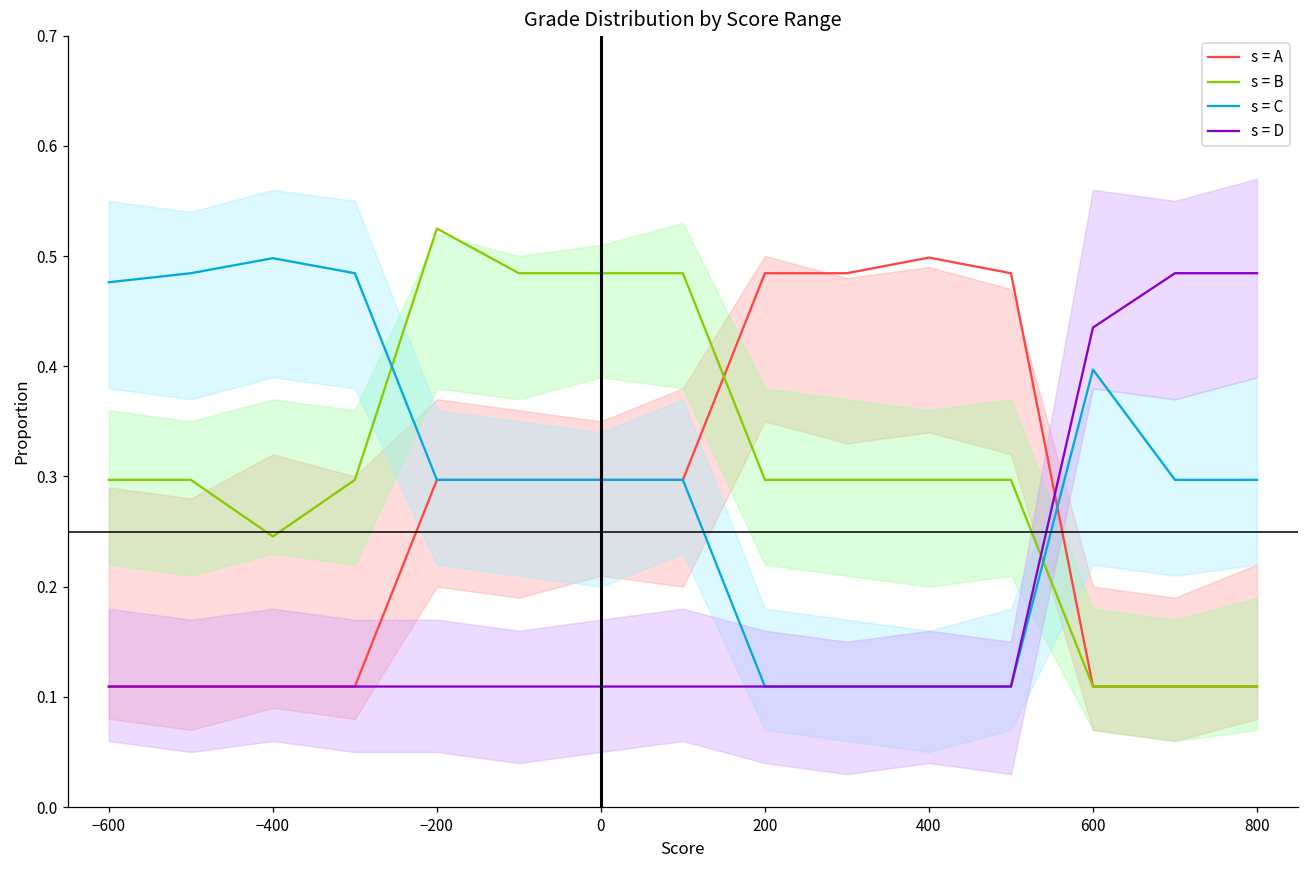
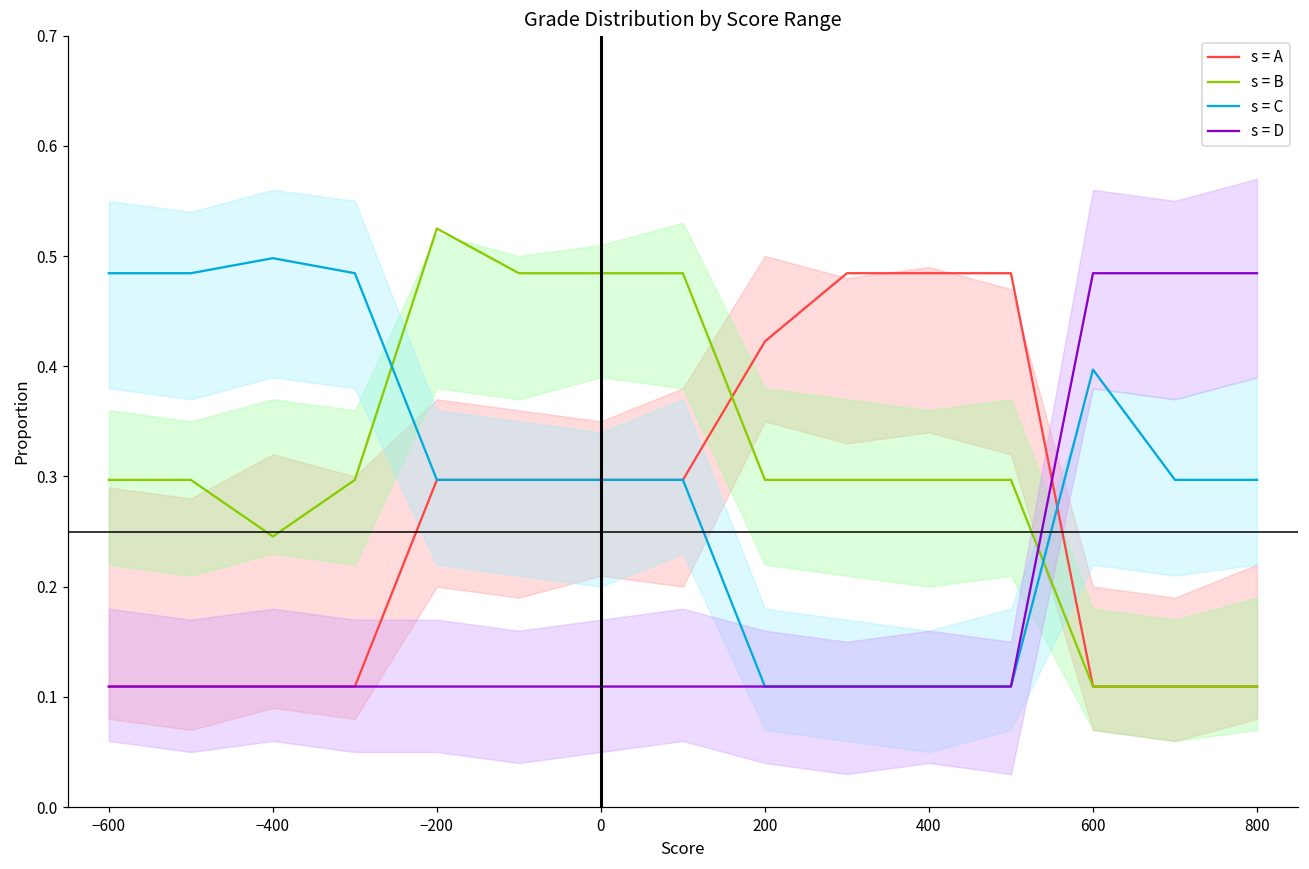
  {
    "s = A": {
-     "200": 0.484,
-     "400": 0.499
+     "200": 0.423,
+     "400": 0.484
    },
    "s = B": {
      "−600": 0.297,
      "−400": 0.246,
      "−200": 0.525,
      "0": 0.484,
      "200": 0.297,
      "400": 0.297
    },
    "s = C": {
-     "−600": 0.476,
+     "−600": 0.484,
      "−400": 0.498,
      "600": 0.397,
      "800": 0.297
    },
    "s = D": {
      "−200": 0.109,
      "0": 0.109,
-     "600": 0.435,
+     "600": 0.484,
      "800": 0.484
    }
  }
